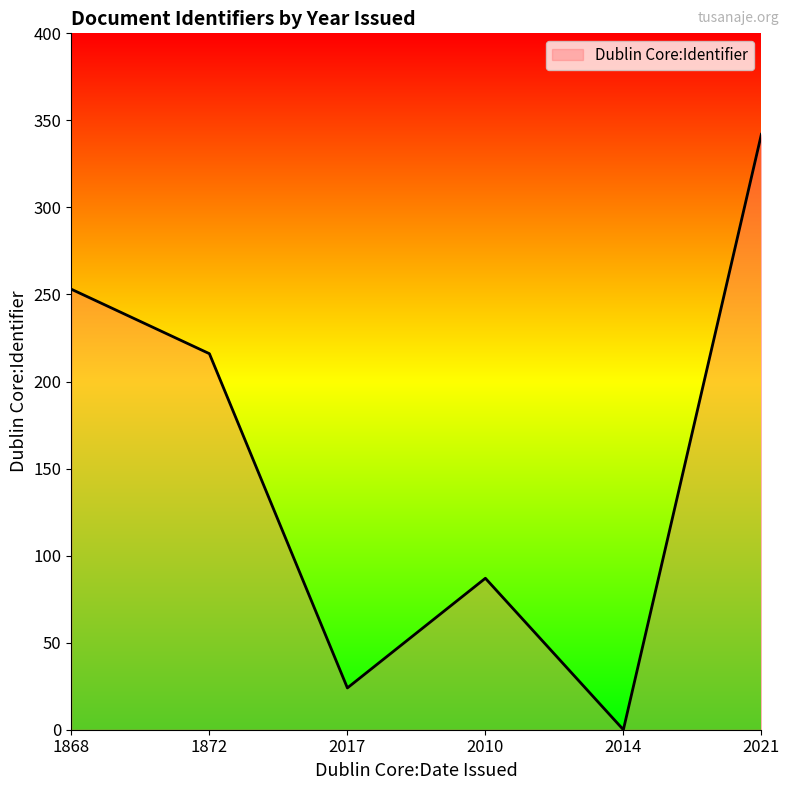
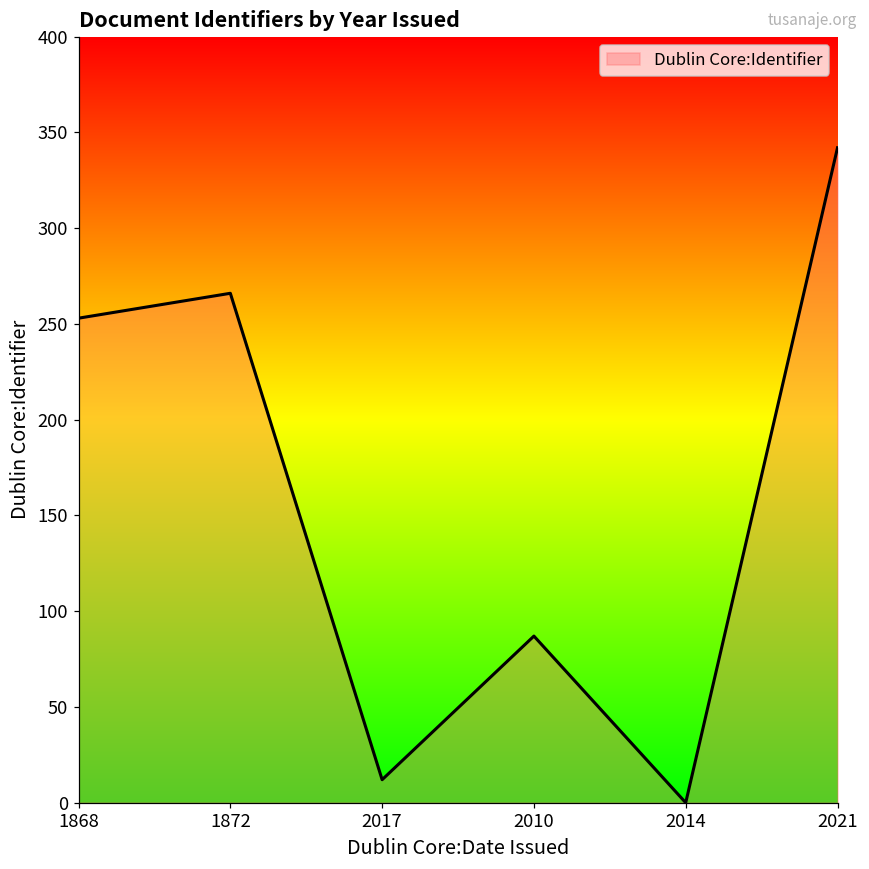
  {
    "1868": 253,
-   "1872": 216,
-   "2017": 24,
+   "1872": 266,
+   "2017": 12,
    "2010": 87,
    "2014": 0,
    "2021": 342
  }
